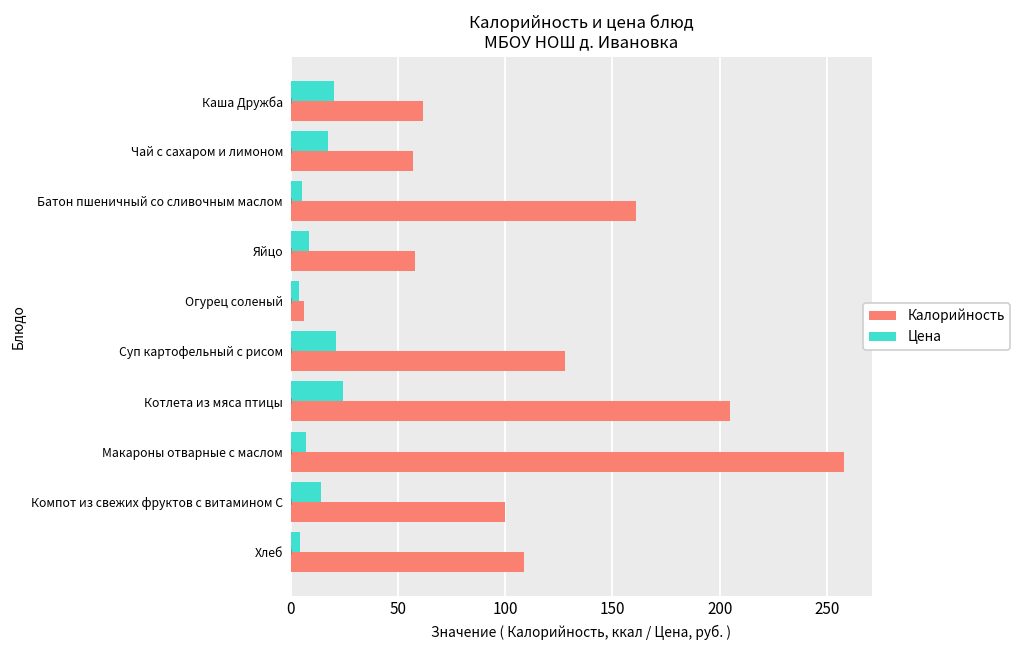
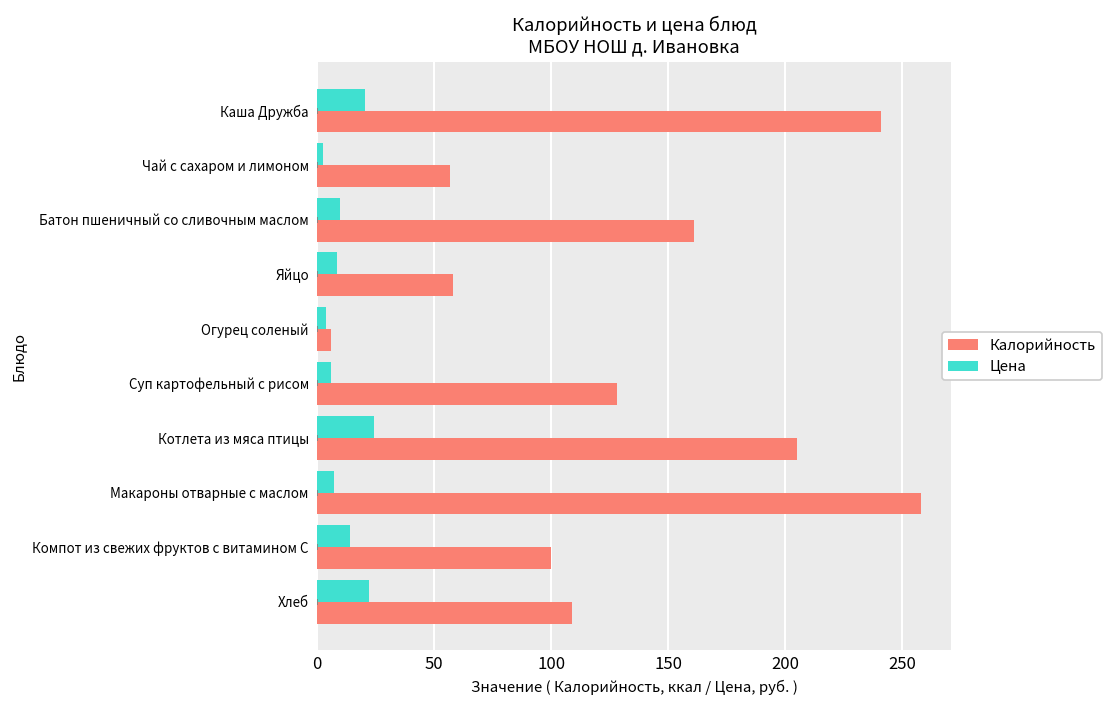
  {
    "Калорийность": {
-     "Каша Дружба": 62,
+     "Каша Дружба": 241,
      "Чай с сахаром и лимоном": 57,
      "Батон пшеничный со сливочным маслом": 161,
      "Яйцо": 58,
      "Огурец соленый": 6,
      "Суп картофельный с рисом": 128,
      "Котлета из мяса птицы": 205,
      "Макароны отварные с маслом": 258,
      "Компот из свежих фруктов с витамином С": 100,
      "Хлеб": 109
    },
    "Цена": {
      "Каша Дружба": 20,
-     "Чай с сахаром и лимоном": 17,
-     "Батон пшеничный со сливочным маслом": 5,
+     "Чай с сахаром и лимоном": 3,
+     "Батон пшеничный со сливочным маслом": 10,
      "Яйцо": 9,
      "Огурец соленый": 4,
-     "Суп картофельный с рисом": 21,
+     "Суп картофельный с рисом": 6,
      "Котлета из мяса птицы": 24,
      "Макароны отварные с маслом": 7,
      "Компот из свежих фруктов с витамином С": 14,
-     "Хлеб": 4
+     "Хлеб": 22
    }
  }
